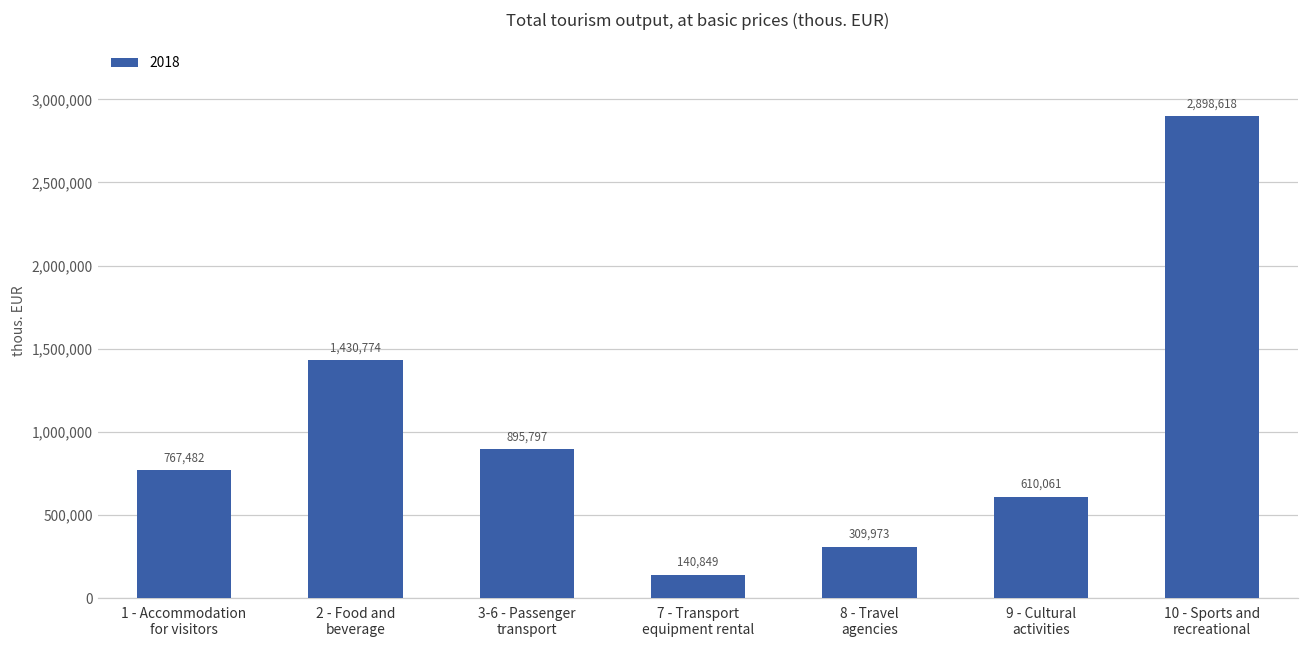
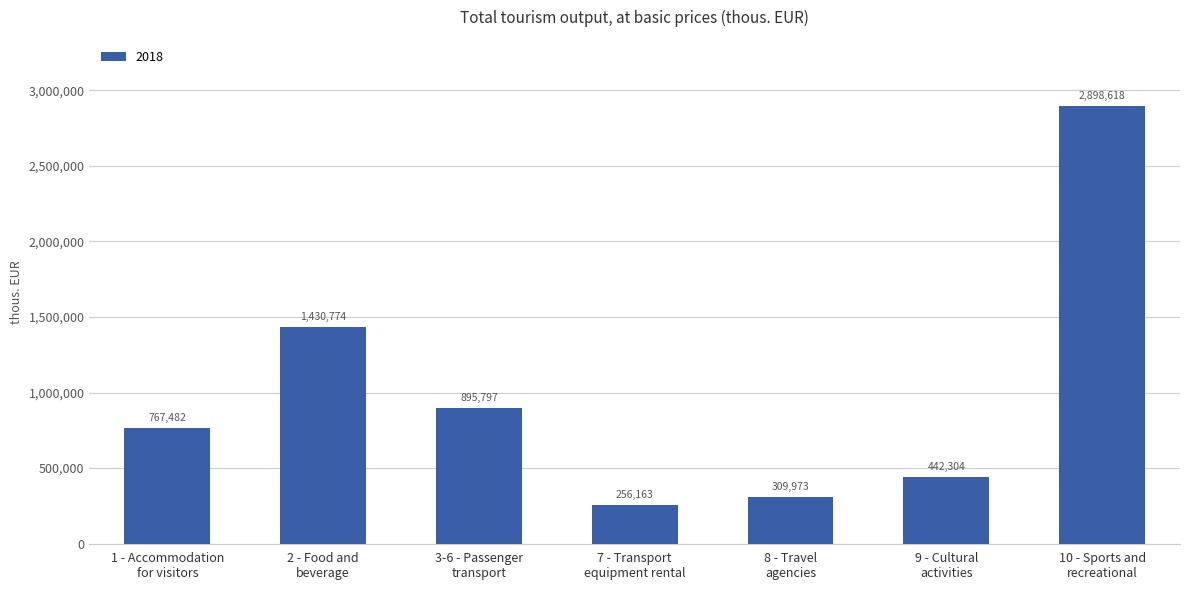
  {
    "1 - Accommodation for visitors": "767,482",
    "2 - Food and beverage": "1,430,774",
    "3-6 - Passenger transport": "895,797",
-   "7 - Transport equipment rental": "140,849",
+   "7 - Transport equipment rental": "256,163",
    "8 - Travel agencies": "309,973",
-   "9 - Cultural activities": "610,061",
+   "9 - Cultural activities": "442,304",
    "10 - Sports and recreational": "2,898,618"
  }
